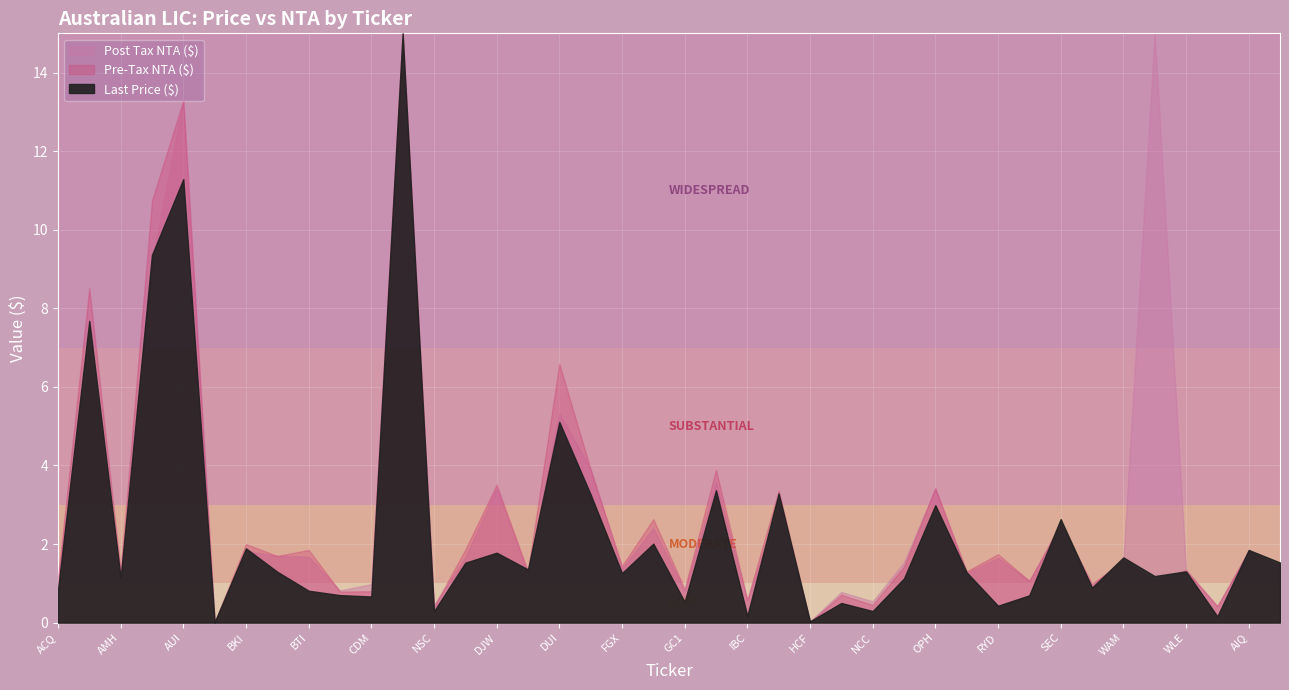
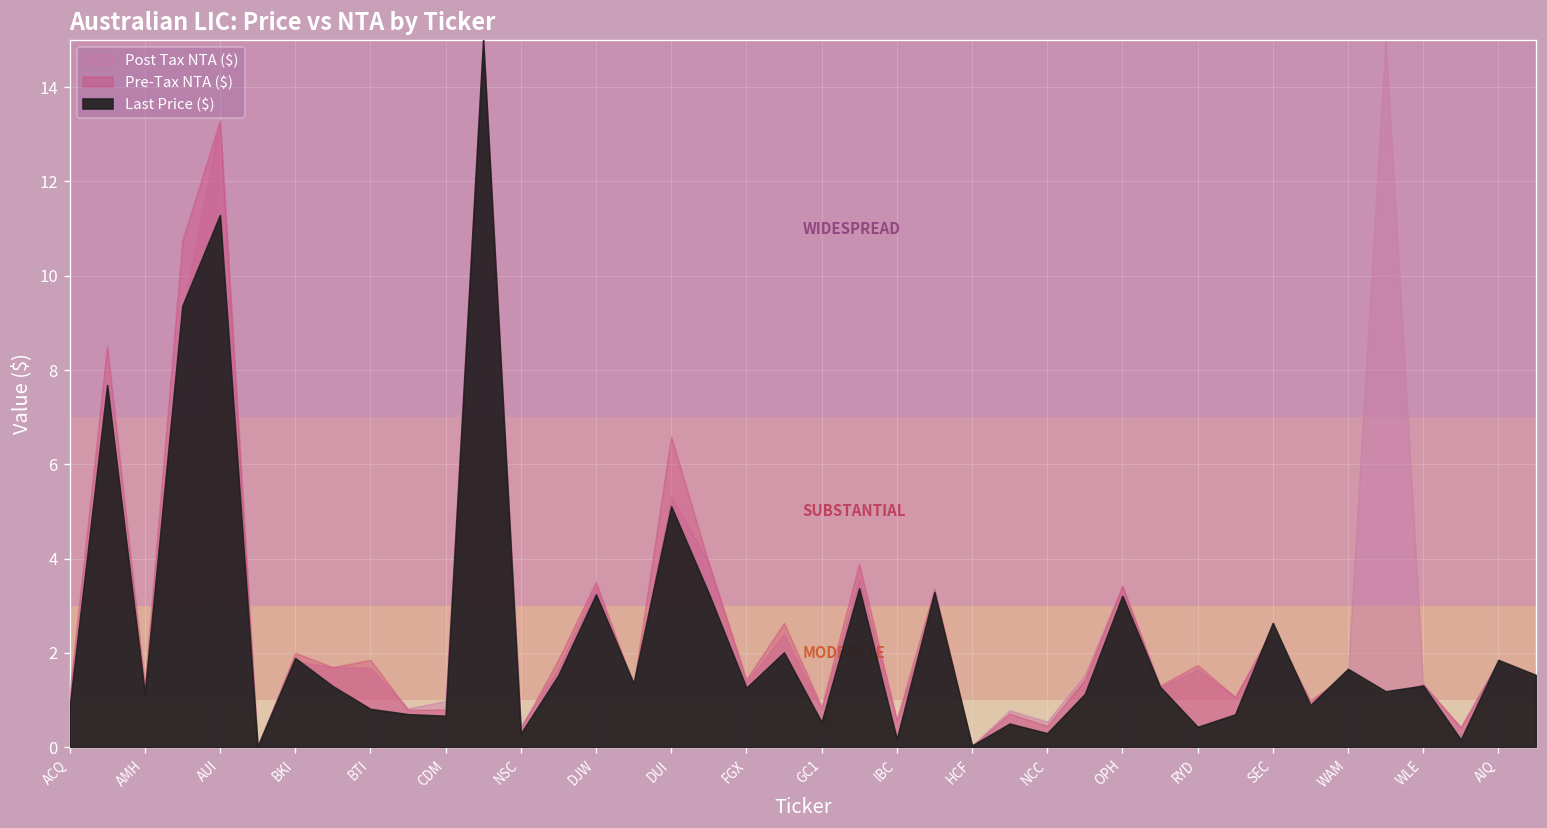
  {
    "Last Price ($)": {
      "ACQ": 0.8,
      "AUI": 11.3,
      "BKI": 1.9,
      "BTI": 0.8,
      "CDM": 0.7,
      "NSC": 0.3,
-     "DJW": 1.8,
+     "DJW": 3.2,
      "DUI": 5.1,
      "FGX": 1.3,
      "GC1": 0.5,
      "IBC": 0.2,
      "NCC": 0.3,
-     "OPH": 3.0,
+     "OPH": 3.2,
      "RYD": 0.4,
      "SEC": 2.6,
      "WAM": 1.7
    }
  }
